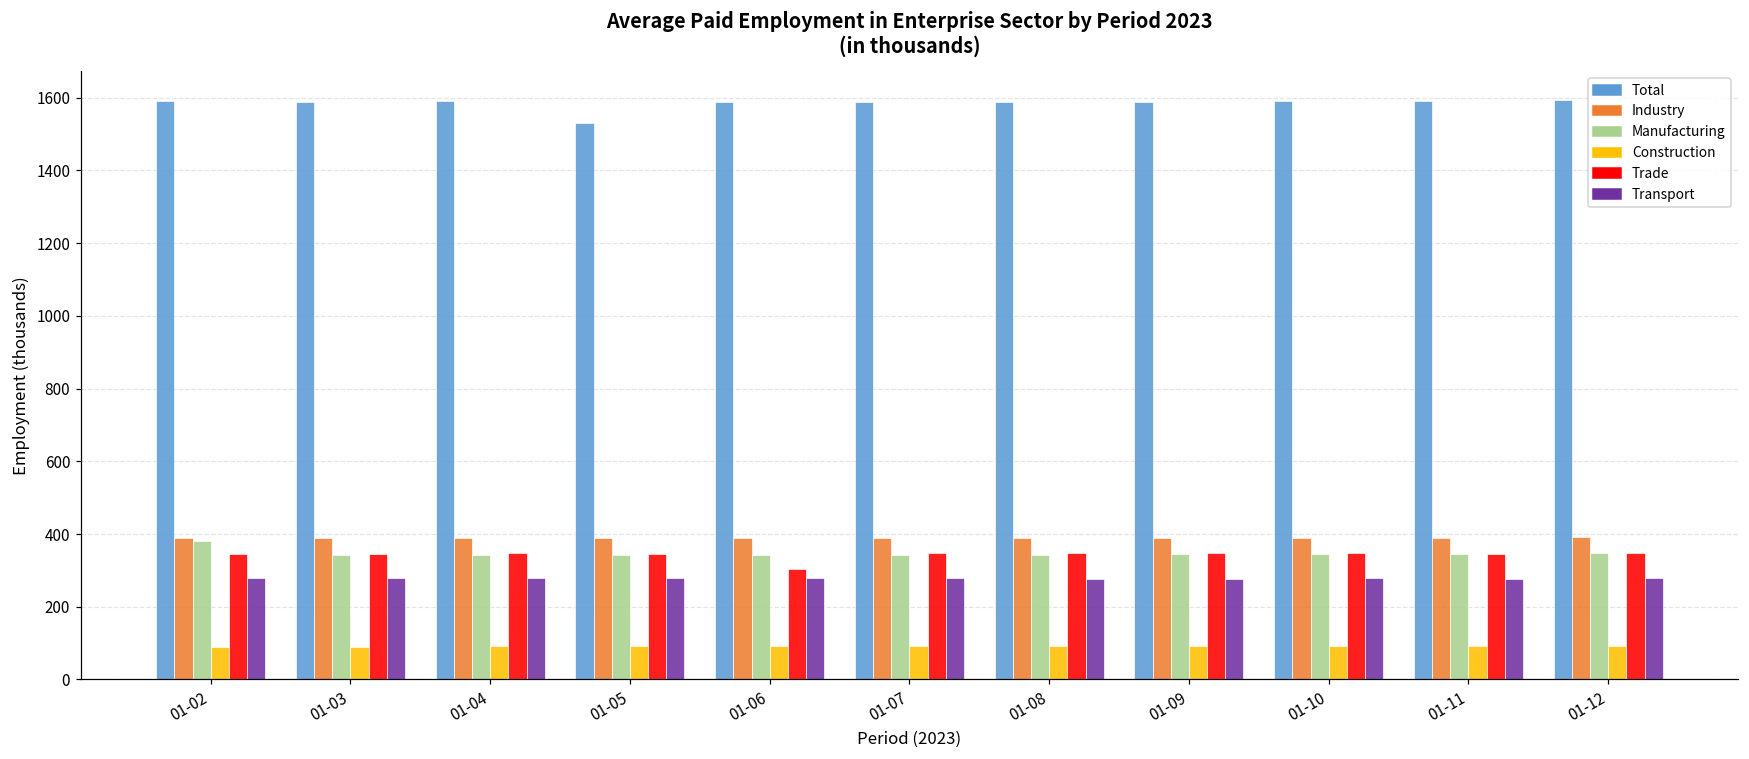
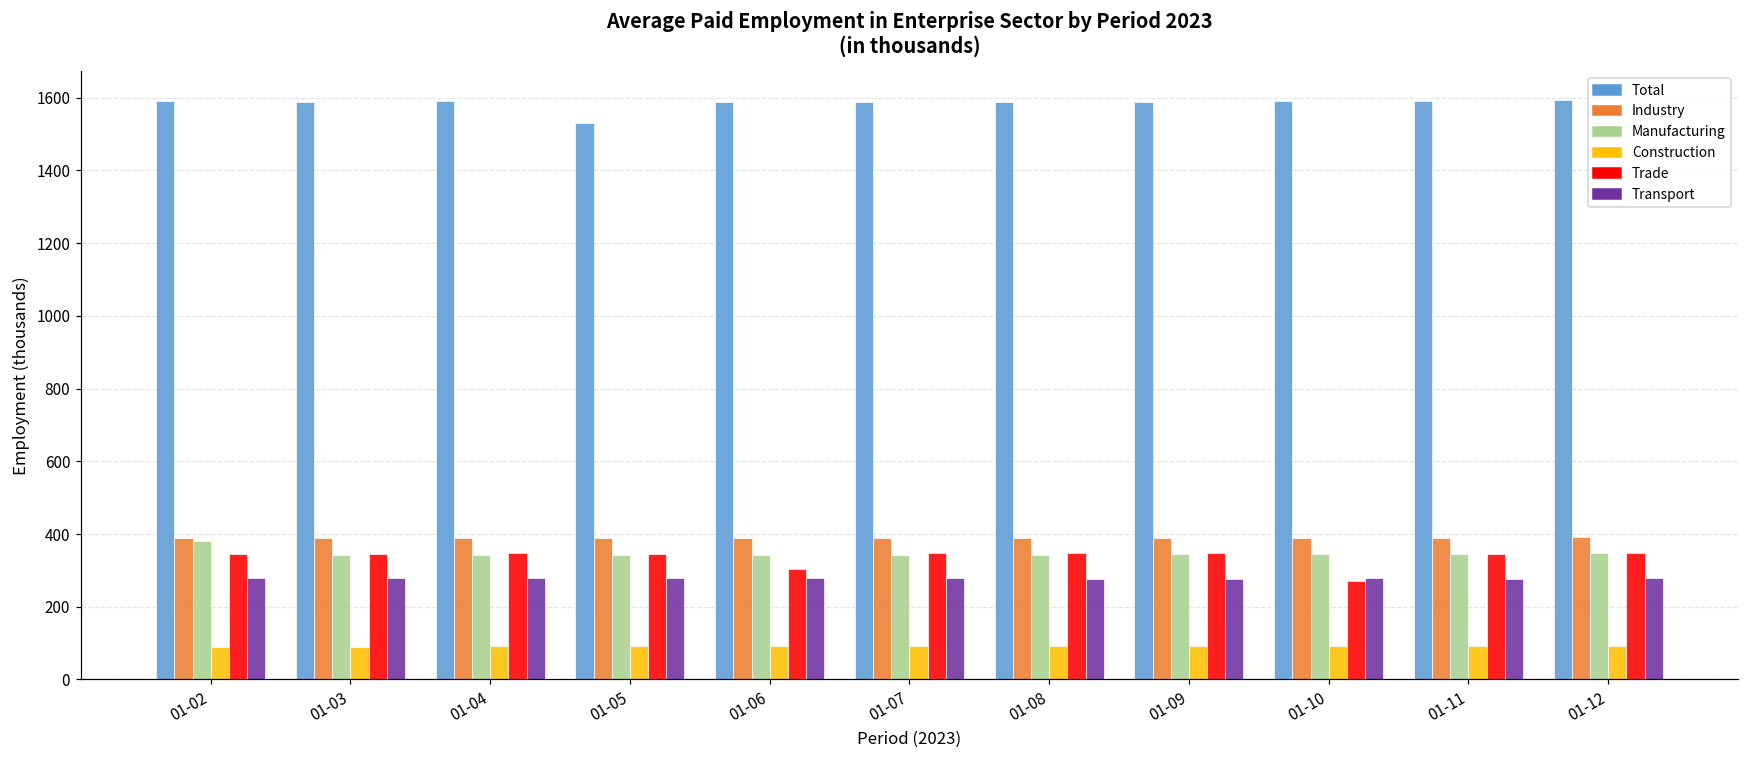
  {
    "Total": {
      "01-02": 1590,
      "01-03": 1590,
      "01-04": 1590,
      "01-05": 1530,
      "01-06": 1590,
      "01-07": 1590,
      "01-08": 1590,
      "01-09": 1590,
      "01-10": 1590,
      "01-11": 1590,
      "01-12": 1590
    },
    "Industry": {
      "01-02": 390,
      "01-03": 390,
      "01-04": 390,
      "01-05": 390,
      "01-06": 390,
      "01-07": 390,
      "01-08": 390,
      "01-09": 390,
      "01-10": 390,
      "01-11": 390,
      "01-12": 390
    },
    "Manufacturing": {
      "01-02": 380,
      "01-03": 340,
      "01-04": 340,
      "01-05": 340,
      "01-06": 340,
      "01-07": 340,
      "01-08": 340,
      "01-09": 340,
      "01-10": 340,
      "01-11": 350,
      "01-12": 350
    },
    "Construction": {
      "01-02": 90,
      "01-03": 90,
      "01-04": 90,
      "01-05": 90,
      "01-06": 90,
      "01-07": 90,
      "01-08": 90,
      "01-09": 90,
      "01-10": 90,
      "01-11": 90,
      "01-12": 90
    },
    "Trade": {
      "01-02": 350,
      "01-03": 350,
      "01-04": 350,
      "01-05": 350,
      "01-06": 310,
      "01-07": 350,
      "01-08": 350,
      "01-09": 350,
-     "01-10": 350,
+     "01-10": 270,
      "01-11": 350,
      "01-12": 350
    },
    "Transport": {
      "01-02": 280,
      "01-03": 280,
      "01-04": 280,
      "01-05": 280,
      "01-06": 280,
      "01-07": 280,
      "01-08": 280,
      "01-09": 280,
      "01-10": 280,
      "01-11": 280,
      "01-12": 280
    }
  }
